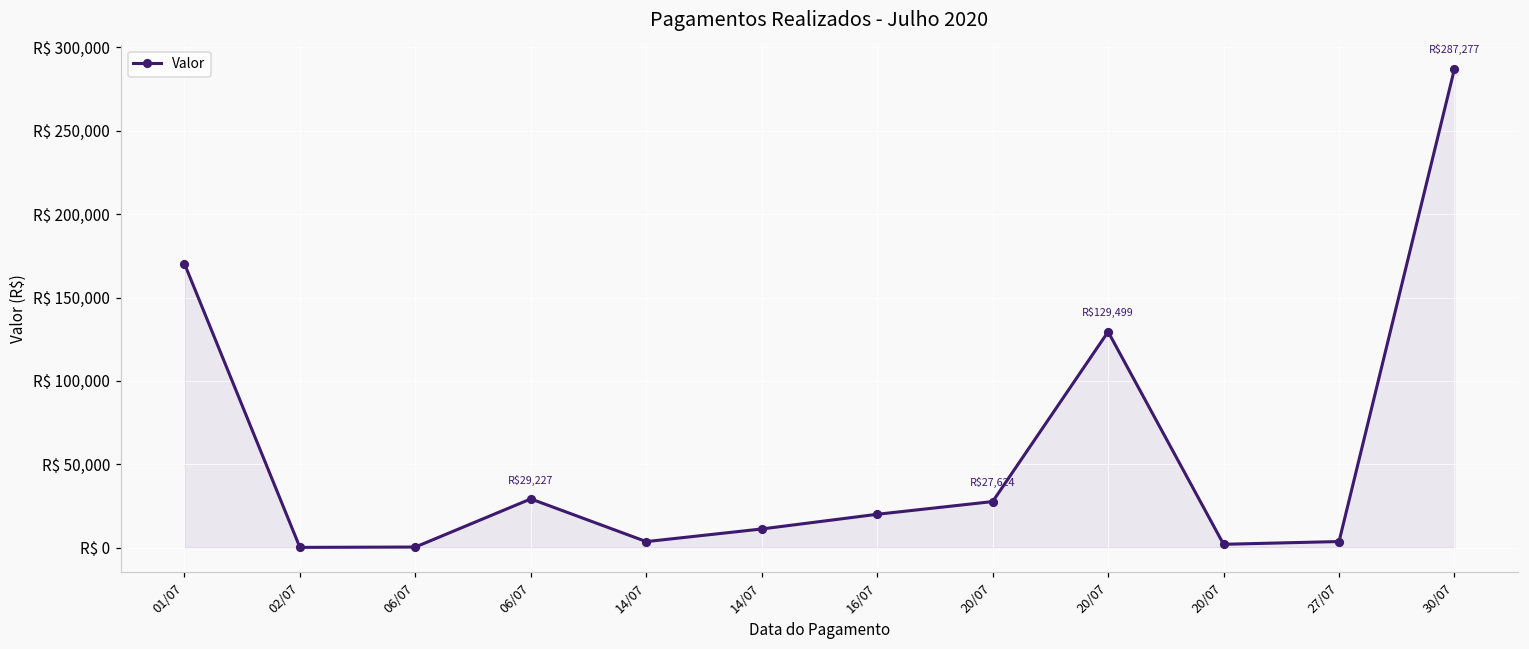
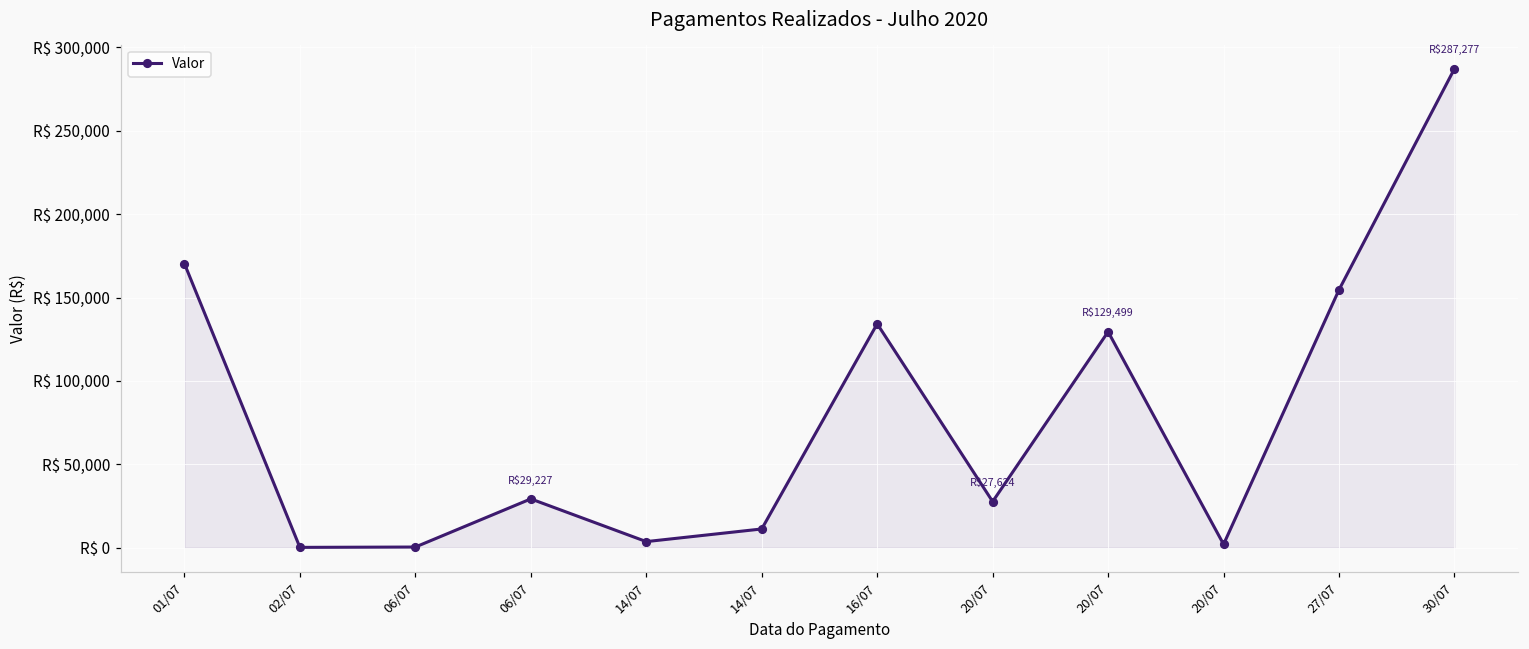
  {
    "01/07": "R$ 170,000",
    "02/07": "R$ 0",
-   "16/07": "R$ 20,000",
-   "27/07": "R$ 4,000"
+   "16/07": "R$ 134,000",
+   "27/07": "R$ 155,000"
  }
